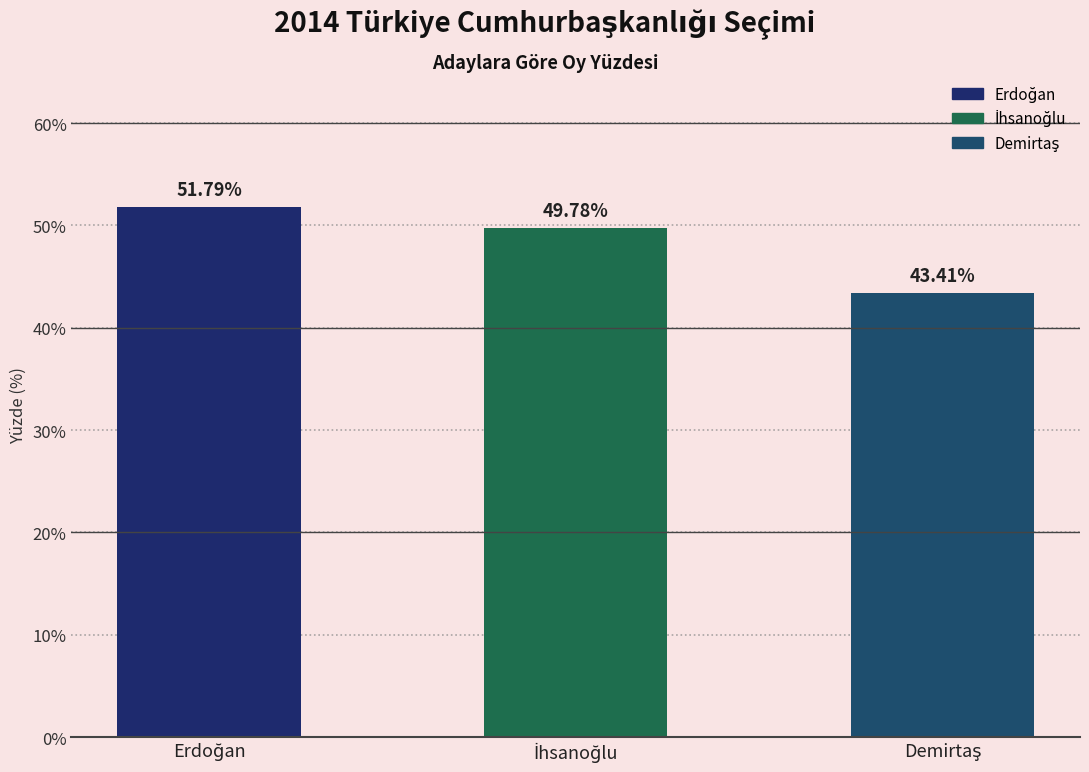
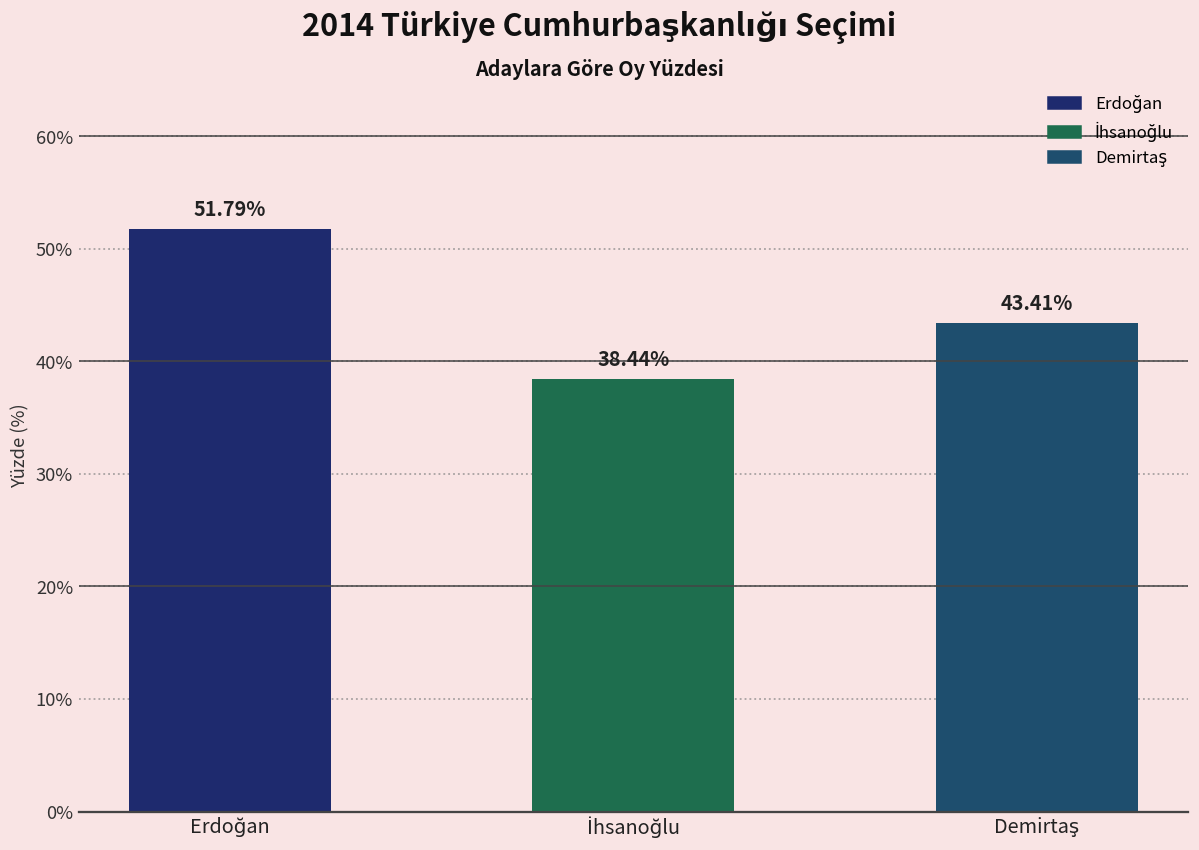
  {
    "Erdoğan": "51.79%",
-   "İhsanoğlu": "49.78%",
+   "İhsanoğlu": "38.44%",
    "Demirtaş": "43.41%"
  }
